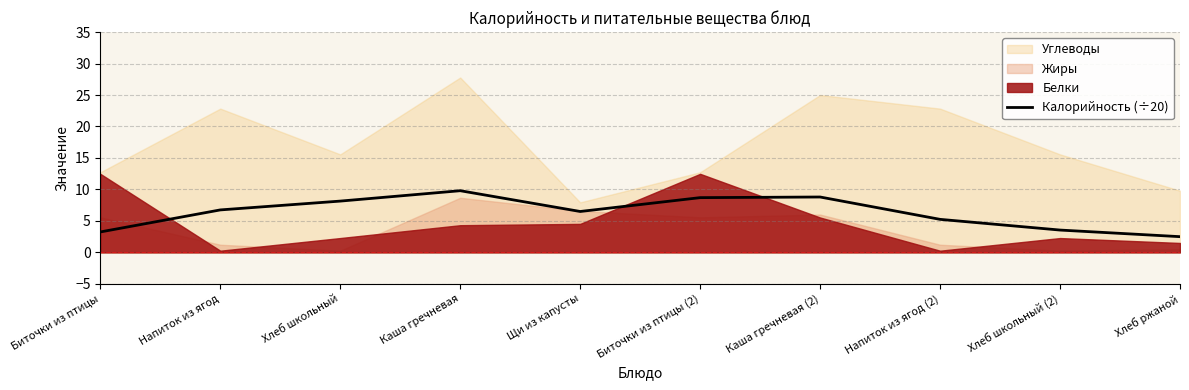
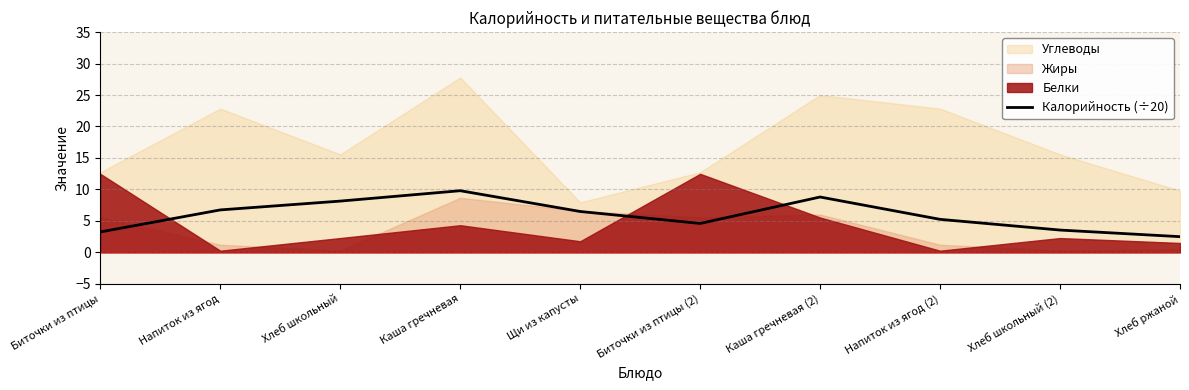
  {
    "Калорийность (÷20)": {
      "Биточки из птицы": 3,
      "Напиток из ягод": 7,
      "Хлеб школьный": 8,
      "Каша гречневая": 10,
-     "Биточки из птицы (2)": 9,
+     "Биточки из птицы (2)": 5,
      "Каша гречневая (2)": 9,
      "Напиток из ягод (2)": 5,
      "Хлеб школьный (2)": 4,
      "Хлеб ржаной": 3
    },
    "Белки": {
      "Хлеб школьный": 2,
      "Каша гречневая": 4,
-     "Щи из капусты": 5,
+     "Щи из капусты": 2,
      "Каша гречневая (2)": 6,
      "Хлеб школьный (2)": 2,
      "Хлеб ржаной": 2
    }
  }
